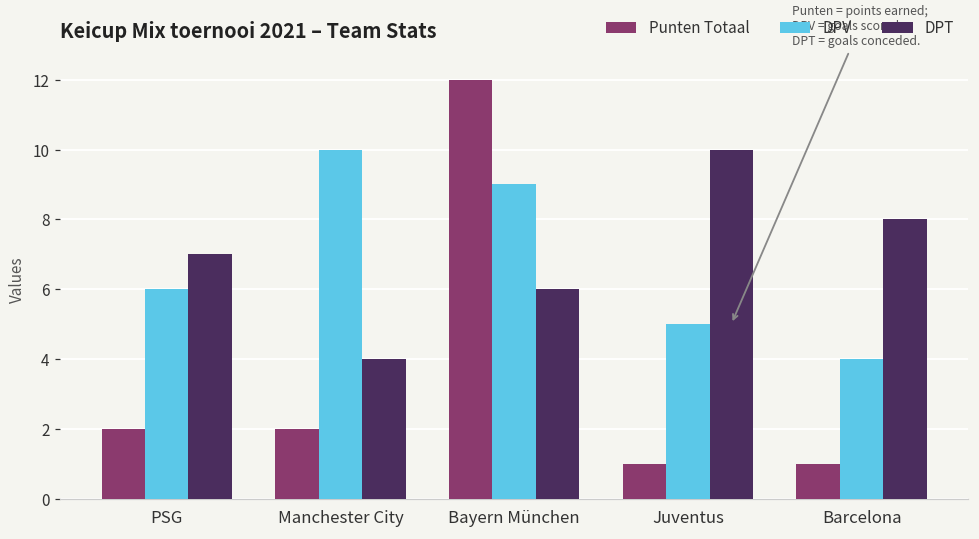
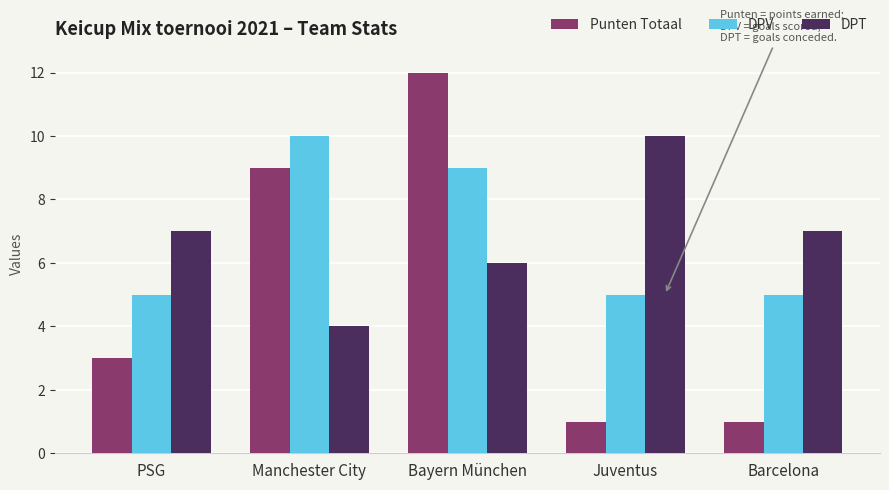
  {
    "Punten Totaal": {
-     "PSG": 2,
-     "Manchester City": 2,
+     "PSG": 3,
+     "Manchester City": 9,
      "Bayern München": 12,
      "Juventus": 1,
      "Barcelona": 1
    },
    "DPV": {
-     "PSG": 6,
+     "PSG": 5,
      "Manchester City": 10,
      "Bayern München": 9,
      "Juventus": 5,
-     "Barcelona": 4
+     "Barcelona": 5
    },
    "DPT": {
      "PSG": 7,
      "Manchester City": 4,
      "Bayern München": 6,
      "Juventus": 10,
-     "Barcelona": 8
+     "Barcelona": 7
    }
  }
